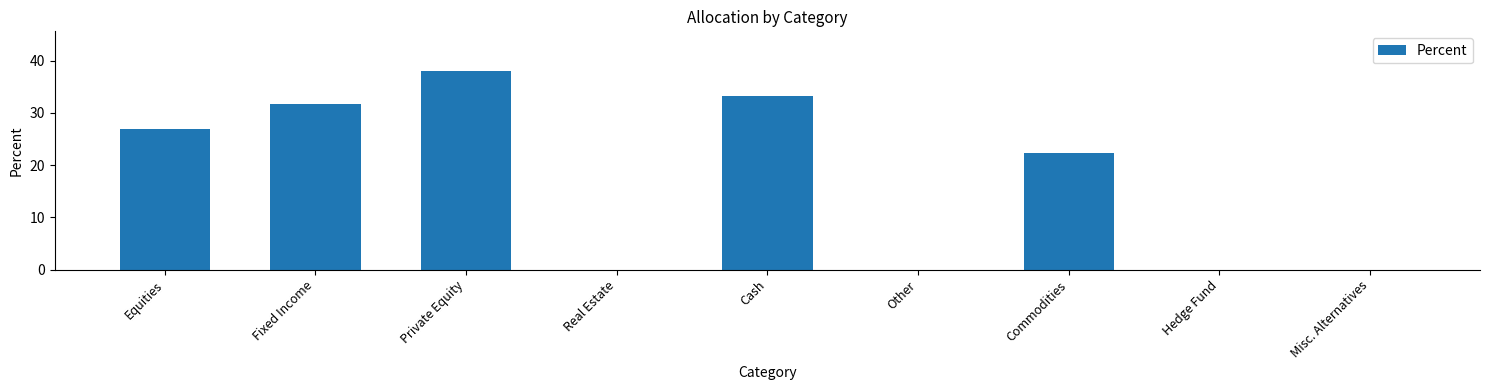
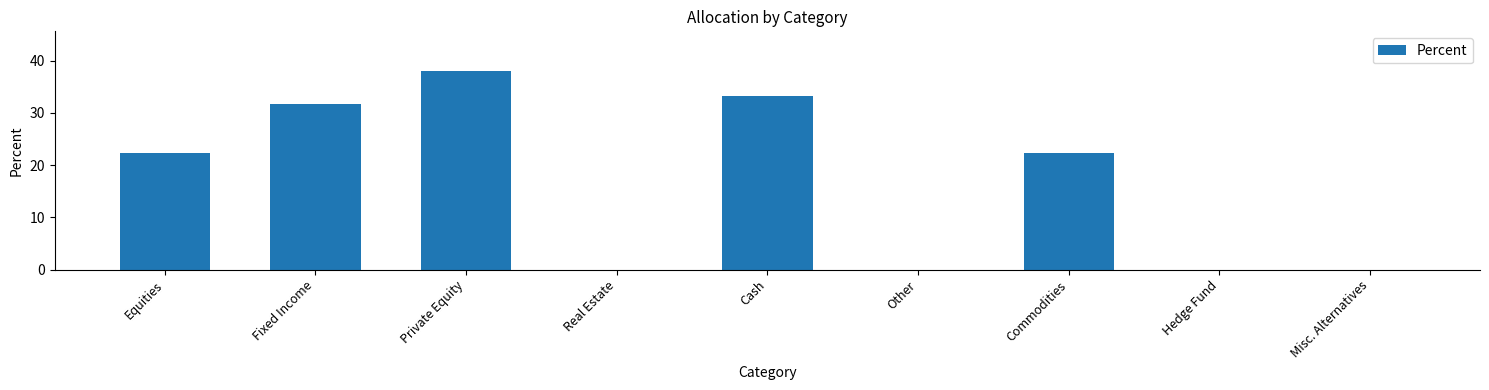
  {
-   "Equities": 27,
+   "Equities": 22,
    "Fixed Income": 32,
    "Private Equity": 38,
    "Real Estate": 0,
    "Cash": 33,
    "Other": 0,
    "Commodities": 22,
    "Hedge Fund": 0,
    "Misc. Alternatives": 0
  }
